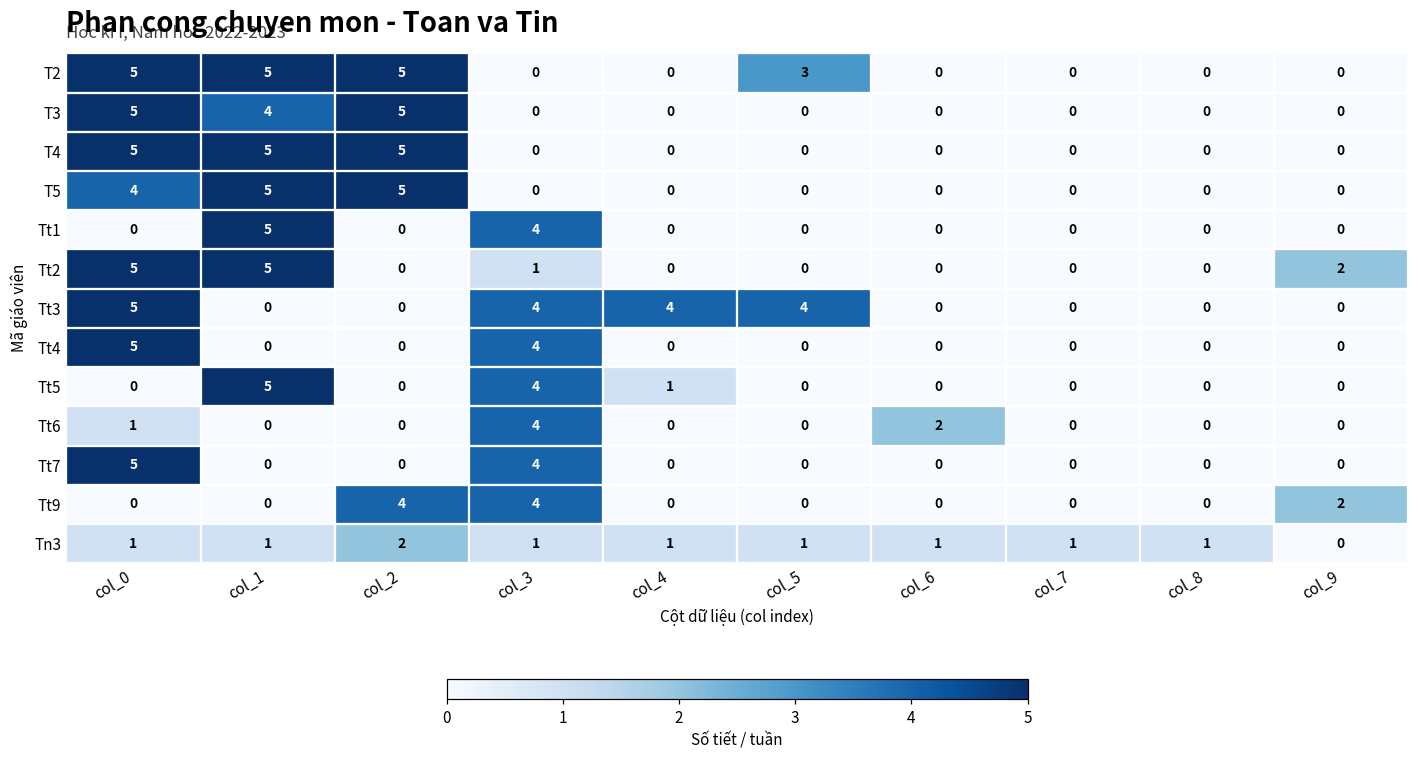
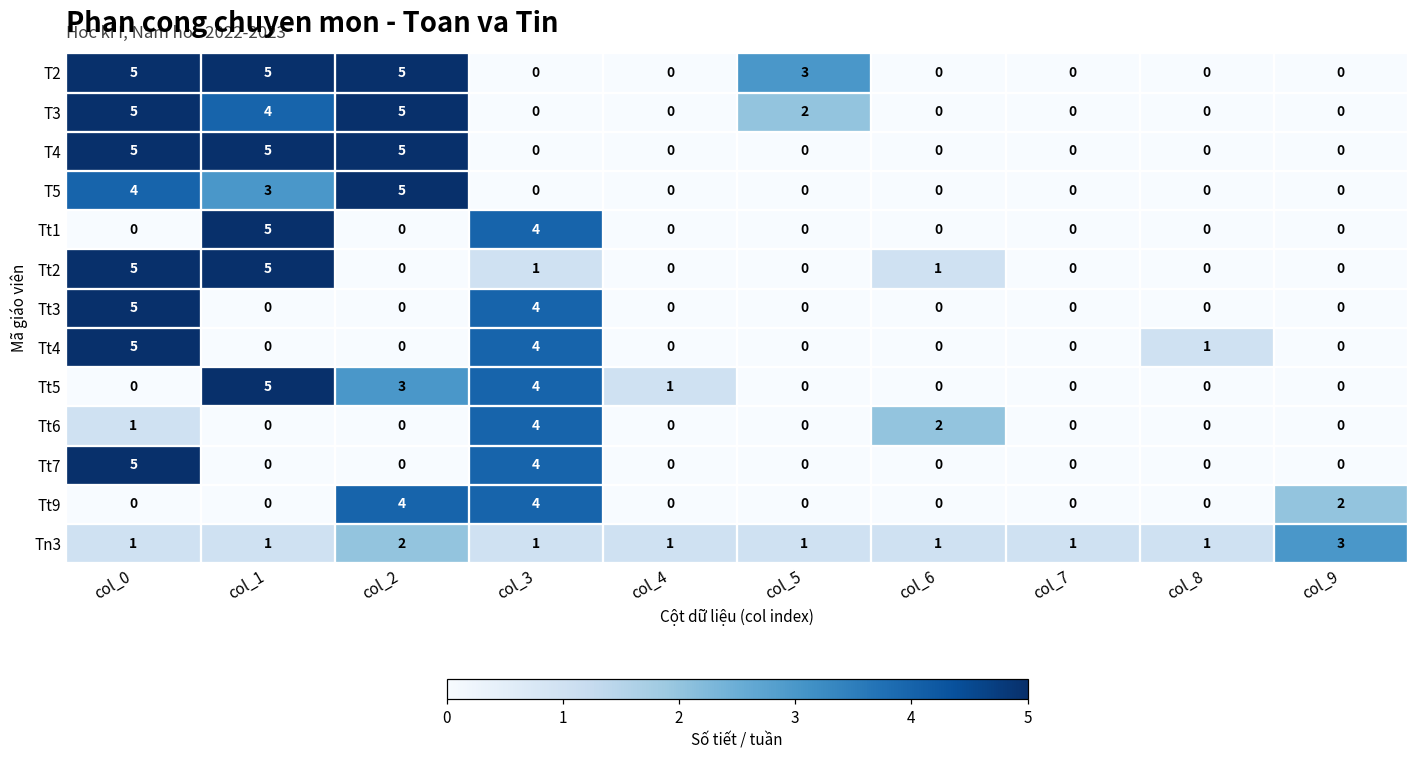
  {
    "T2": {
      "col_0": 5,
      "col_1": 5,
      "col_2": 5,
      "col_3": 0,
      "col_4": 0,
      "col_5": 3,
      "col_6": 0,
      "col_7": 0,
      "col_8": 0,
      "col_9": 0
    },
    "T3": {
      "col_0": 5,
      "col_1": 4,
      "col_2": 5,
      "col_3": 0,
      "col_4": 0,
-     "col_5": 0,
+     "col_5": 2,
      "col_6": 0,
      "col_7": 0,
      "col_8": 0,
      "col_9": 0
    },
    "T4": {
      "col_0": 5,
      "col_1": 5,
      "col_2": 5,
      "col_3": 0,
      "col_4": 0,
      "col_5": 0,
      "col_6": 0,
      "col_7": 0,
      "col_8": 0,
      "col_9": 0
    },
    "T5": {
      "col_0": 4,
-     "col_1": 5,
+     "col_1": 3,
      "col_2": 5,
      "col_3": 0,
      "col_4": 0,
      "col_5": 0,
      "col_6": 0,
      "col_7": 0,
      "col_8": 0,
      "col_9": 0
    },
    "Tt1": {
      "col_0": 0,
      "col_1": 5,
      "col_2": 0,
      "col_3": 4,
      "col_4": 0,
      "col_5": 0,
      "col_6": 0,
      "col_7": 0,
      "col_8": 0,
      "col_9": 0
    },
    "Tt2": {
      "col_0": 5,
      "col_1": 5,
      "col_2": 0,
      "col_3": 1,
      "col_4": 0,
      "col_5": 0,
-     "col_6": 0,
+     "col_6": 1,
      "col_7": 0,
      "col_8": 0,
-     "col_9": 2
+     "col_9": 0
    },
    "Tt3": {
      "col_0": 5,
      "col_1": 0,
      "col_2": 0,
      "col_3": 4,
-     "col_4": 4,
-     "col_5": 4,
+     "col_4": 0,
+     "col_5": 0,
      "col_6": 0,
      "col_7": 0,
      "col_8": 0,
      "col_9": 0
    },
    "Tt4": {
      "col_0": 5,
      "col_1": 0,
      "col_2": 0,
      "col_3": 4,
      "col_4": 0,
      "col_5": 0,
      "col_6": 0,
      "col_7": 0,
-     "col_8": 0,
+     "col_8": 1,
      "col_9": 0
    },
    "Tt5": {
      "col_0": 0,
      "col_1": 5,
-     "col_2": 0,
+     "col_2": 3,
      "col_3": 4,
      "col_4": 1,
      "col_5": 0,
      "col_6": 0,
      "col_7": 0,
      "col_8": 0,
      "col_9": 0
    },
    "Tt6": {
      "col_0": 1,
      "col_1": 0,
      "col_2": 0,
      "col_3": 4,
      "col_4": 0,
      "col_5": 0,
      "col_6": 2,
      "col_7": 0,
      "col_8": 0,
      "col_9": 0
    },
    "Tt7": {
      "col_0": 5,
      "col_1": 0,
      "col_2": 0,
      "col_3": 4,
      "col_4": 0,
      "col_5": 0,
      "col_6": 0,
      "col_7": 0,
      "col_8": 0,
      "col_9": 0
    },
    "Tt9": {
      "col_0": 0,
      "col_1": 0,
      "col_2": 4,
      "col_3": 4,
      "col_4": 0,
      "col_5": 0,
      "col_6": 0,
      "col_7": 0,
      "col_8": 0,
      "col_9": 2
    },
    "Tn3": {
      "col_0": 1,
      "col_1": 1,
      "col_2": 2,
      "col_3": 1,
      "col_4": 1,
      "col_5": 1,
      "col_6": 1,
      "col_7": 1,
      "col_8": 1,
-     "col_9": 0
+     "col_9": 3
    }
  }
